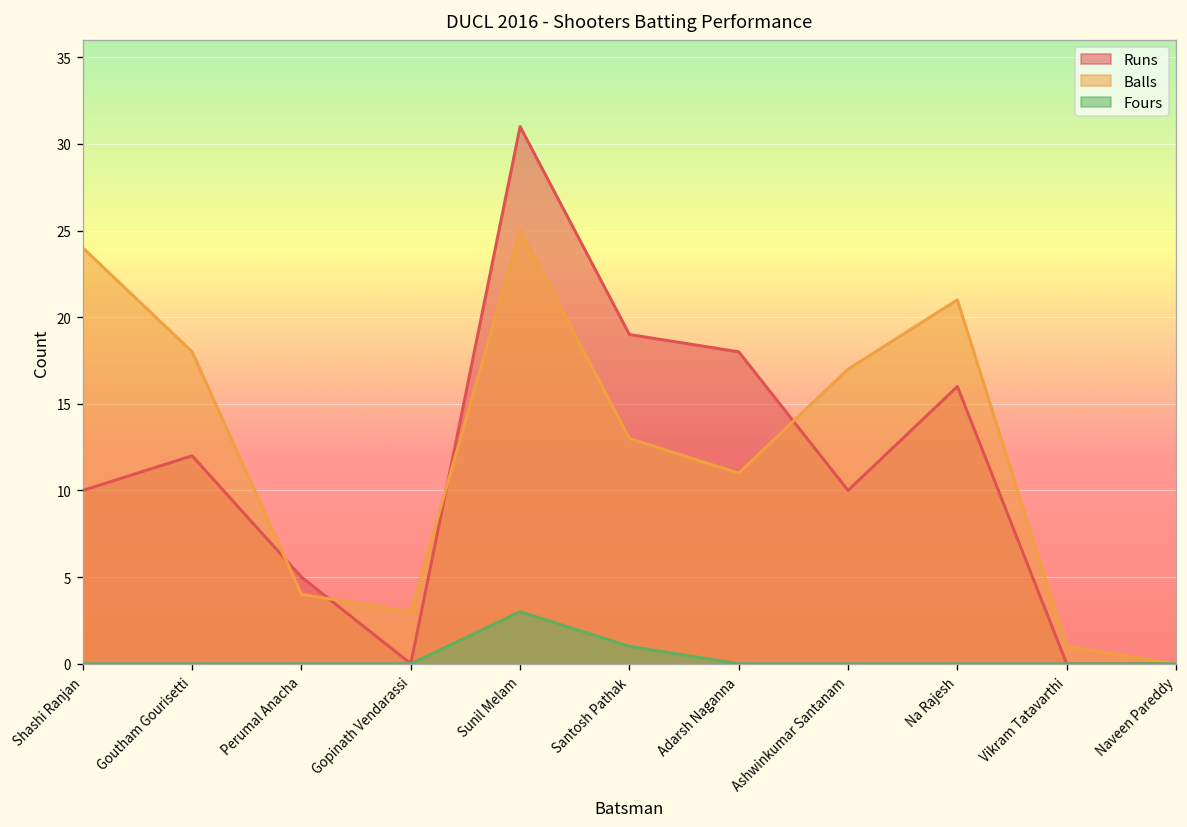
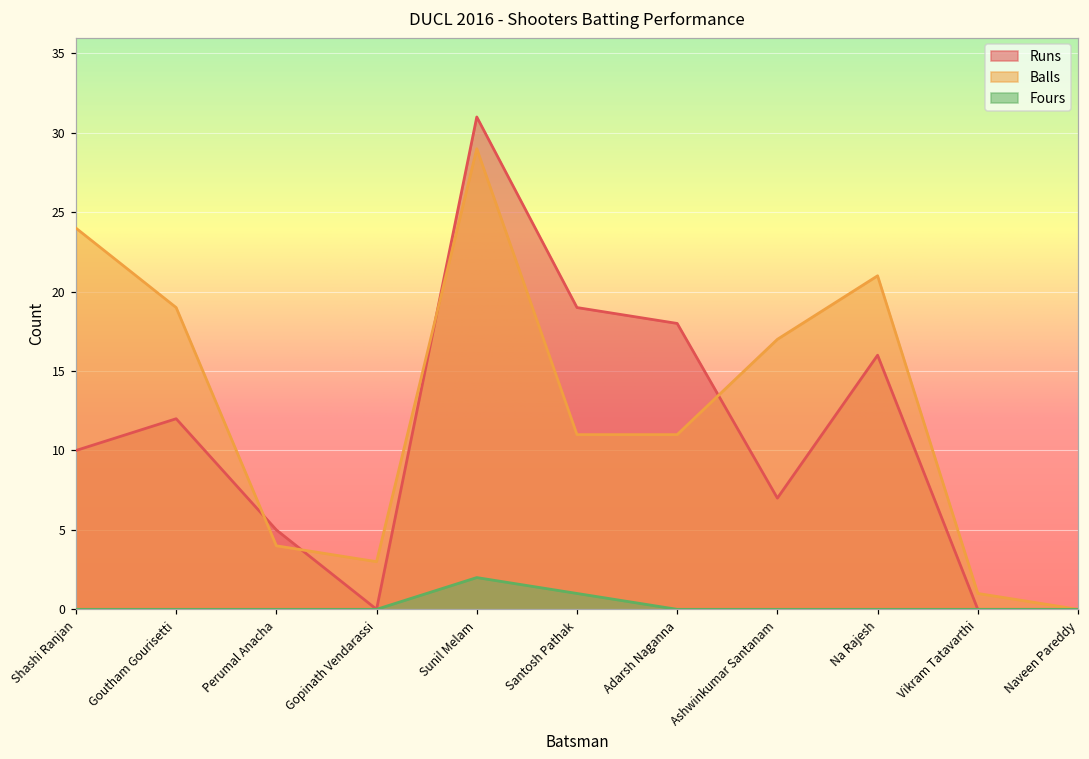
  {
    "Runs": {
      "Shashi Ranjan": 10,
      "Goutham Gourisetti": 12,
      "Perumal Anacha": 5,
      "Sunil Melam": 31,
      "Santosh Pathak": 19,
      "Adarsh Naganna": 18,
-     "Ashwinkumar Santanam": 10,
+     "Ashwinkumar Santanam": 7,
      "Na Rajesh": 16
    },
    "Balls": {
      "Shashi Ranjan": 24,
-     "Goutham Gourisetti": 18,
+     "Goutham Gourisetti": 19,
      "Perumal Anacha": 4,
      "Gopinath Vendarassi": 3,
-     "Sunil Melam": 25,
-     "Santosh Pathak": 13,
+     "Sunil Melam": 29,
+     "Santosh Pathak": 11,
      "Adarsh Naganna": 11,
      "Ashwinkumar Santanam": 17,
      "Na Rajesh": 21,
      "Vikram Tatavarthi": 1
    },
    "Fours": {
      "Shashi Ranjan": 0,
      "Goutham Gourisetti": 0,
      "Perumal Anacha": 0,
-     "Sunil Melam": 3,
+     "Sunil Melam": 2,
      "Santosh Pathak": 1,
      "Adarsh Naganna": 0,
      "Ashwinkumar Santanam": 0,
      "Na Rajesh": 0
    }
  }
